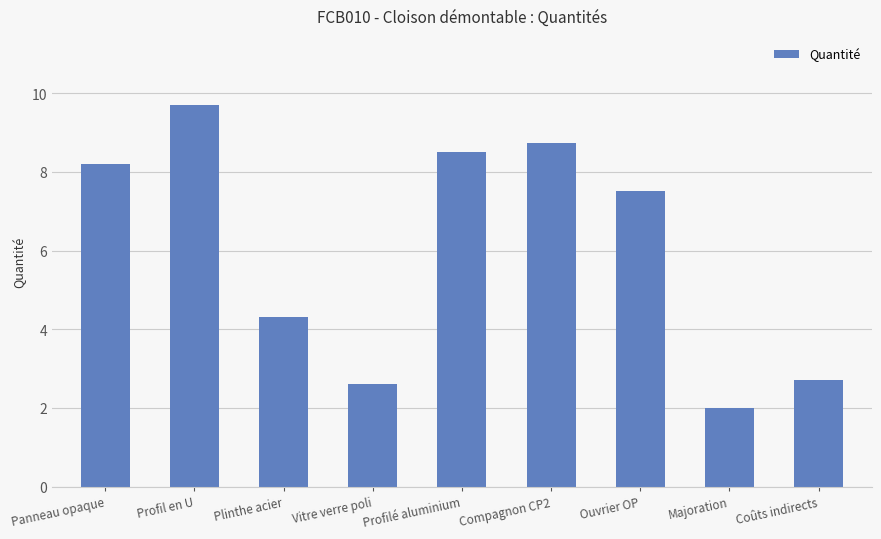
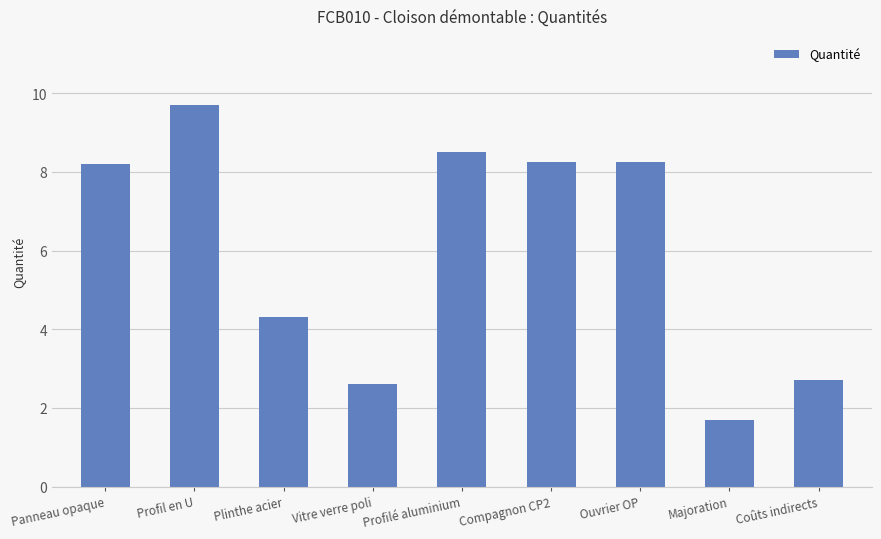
  {
    "Panneau opaque": 8.2,
    "Profil en U": 9.7,
    "Plinthe acier": 4.3,
    "Vitre verre poli": 2.6,
    "Profilé aluminium": 8.5,
-   "Compagnon CP2": 8.7,
-   "Ouvrier OP": 7.5,
-   "Majoration": 2.0,
+   "Compagnon CP2": 8.2,
+   "Ouvrier OP": 8.2,
+   "Majoration": 1.7,
    "Coûts indirects": 2.7
  }
